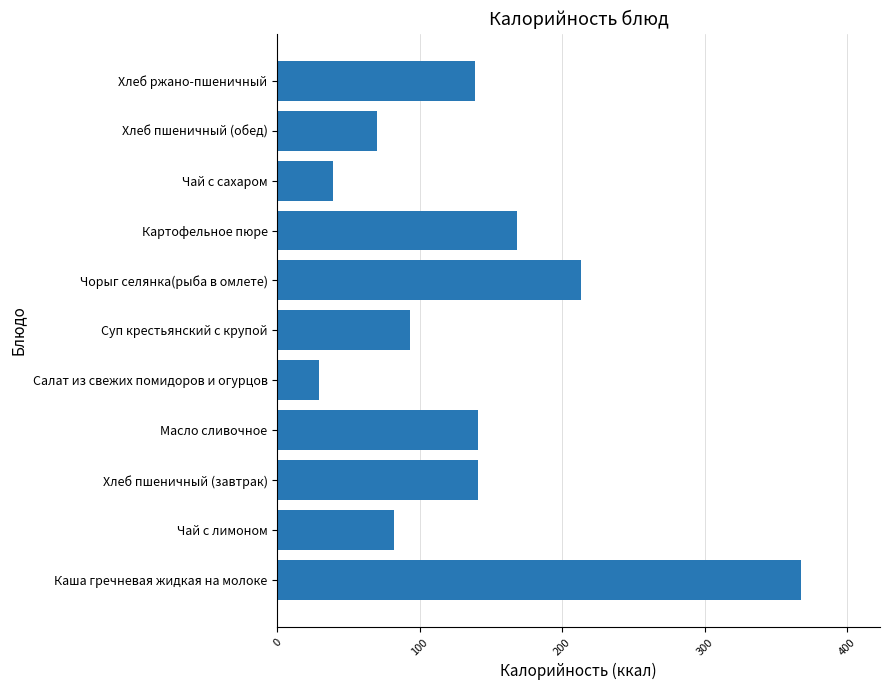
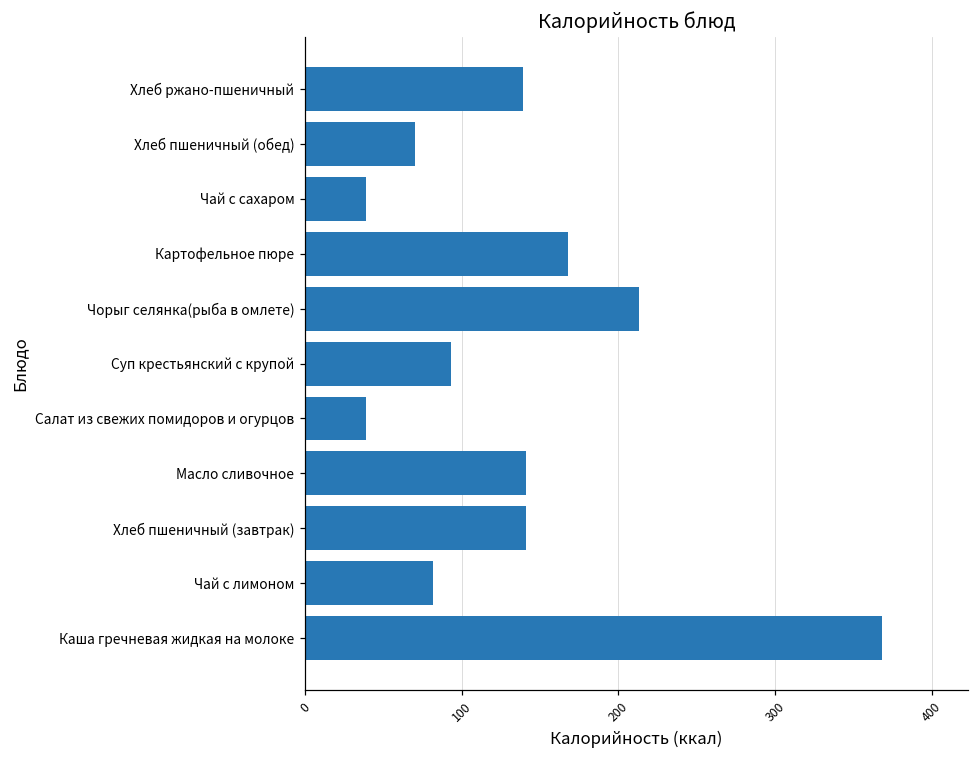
  {
    "Хлеб ржано-пшеничный": 139,
    "Хлеб пшеничный (обед)": 70,
    "Чай с сахаром": 39,
    "Картофельное пюре": 168,
    "Чорыг селянка(рыба в омлете)": 213,
    "Суп крестьянский с крупой": 93,
-   "Салат из свежих помидоров и огурцов": 29,
+   "Салат из свежих помидоров и огурцов": 39,
    "Масло сливочное": 141,
    "Хлеб пшеничный (завтрак)": 141,
    "Чай с лимоном": 82,
    "Каша гречневая жидкая на молоке": 368
  }
